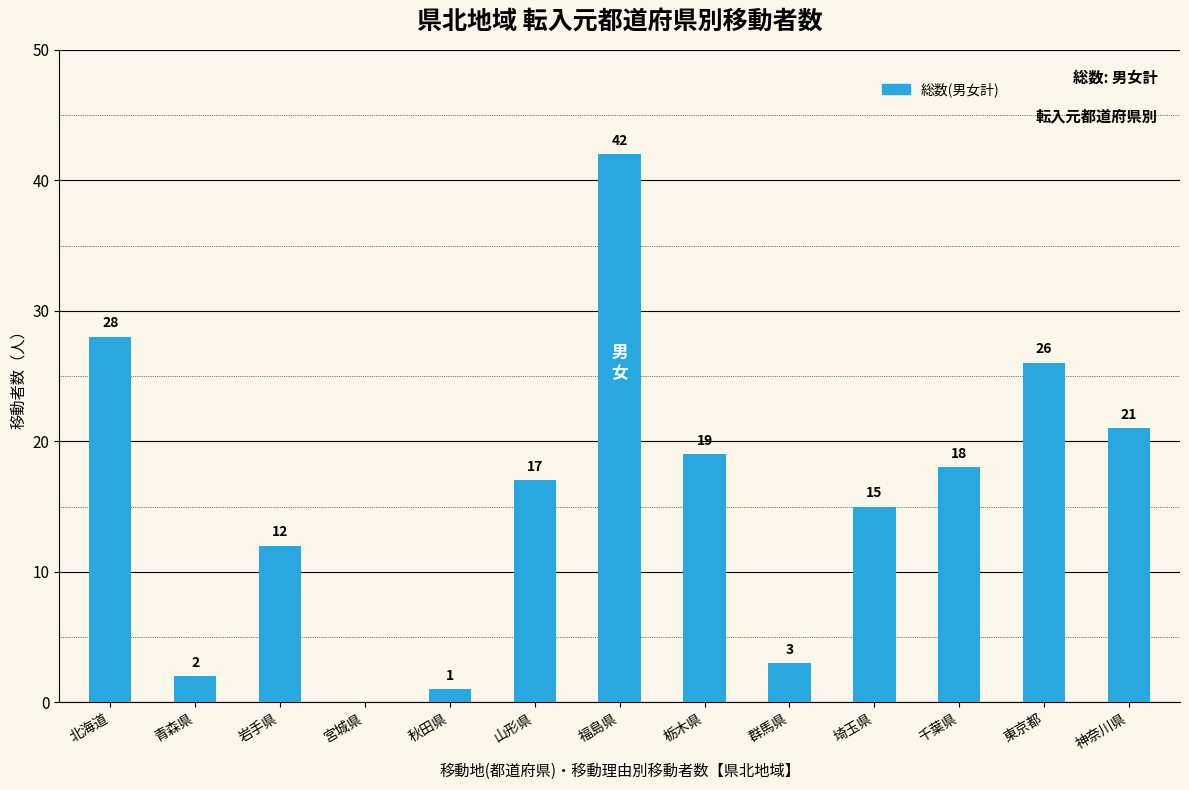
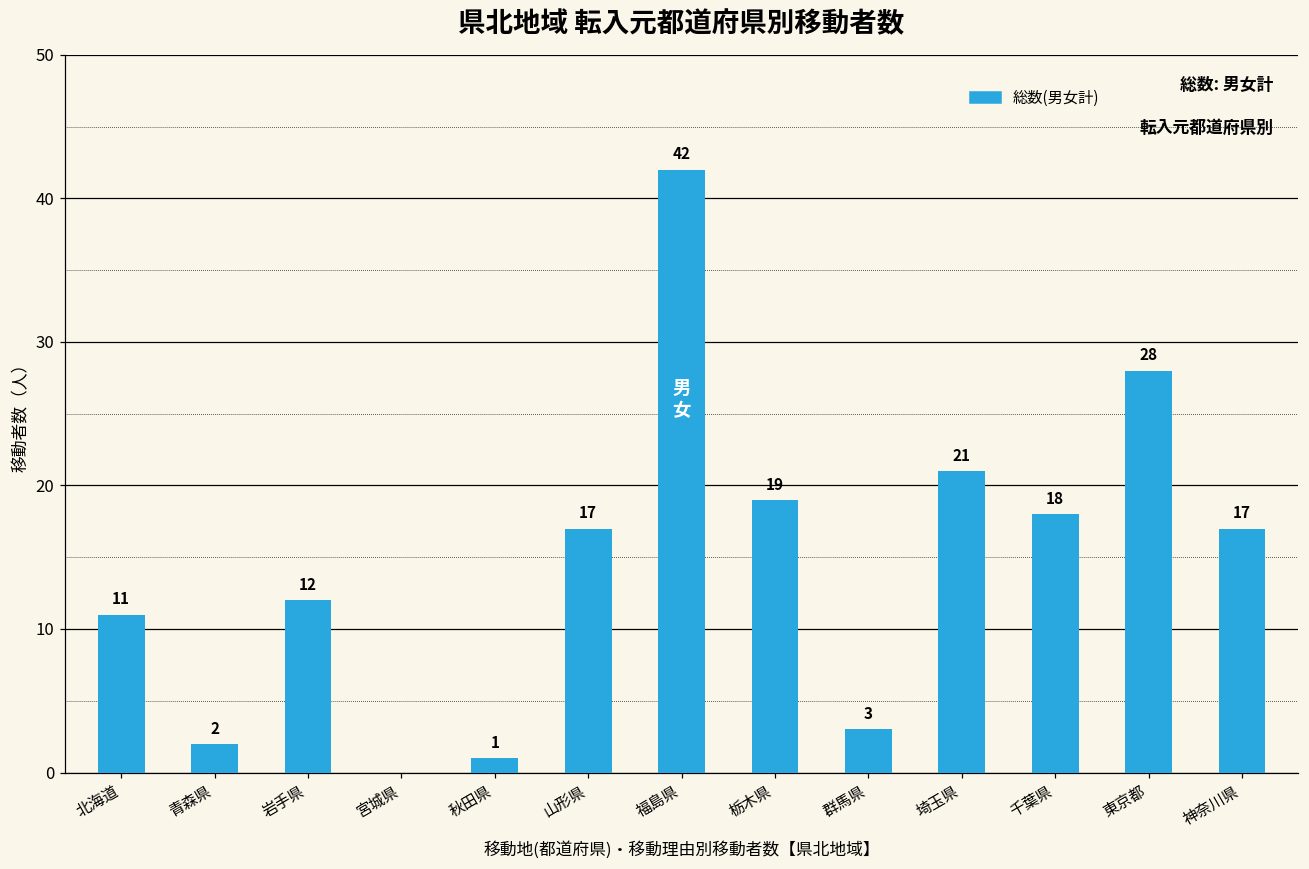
  {
-   "北海道": 28,
+   "北海道": 11,
    "青森県": 2,
    "岩手県": 12,
    "秋田県": 1,
    "山形県": 17,
    "福島県": 42,
    "栃木県": 19,
    "群馬県": 3,
-   "埼玉県": 15,
+   "埼玉県": 21,
    "千葉県": 18,
-   "東京都": 26,
-   "神奈川県": 21
+   "東京都": 28,
+   "神奈川県": 17
  }
